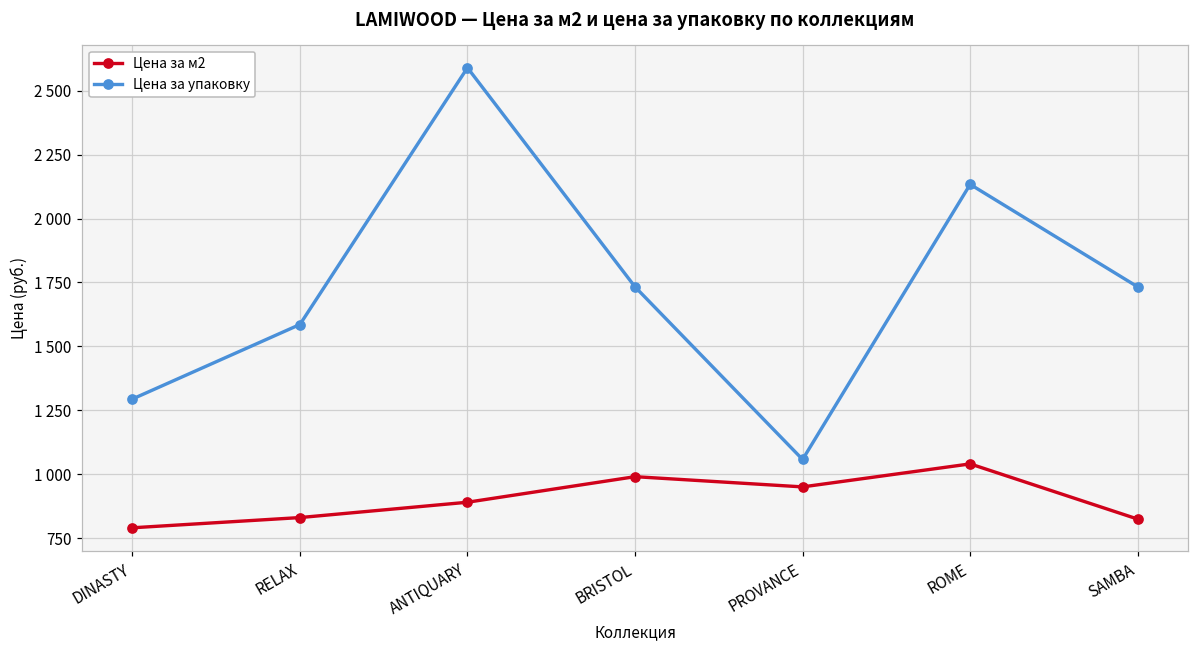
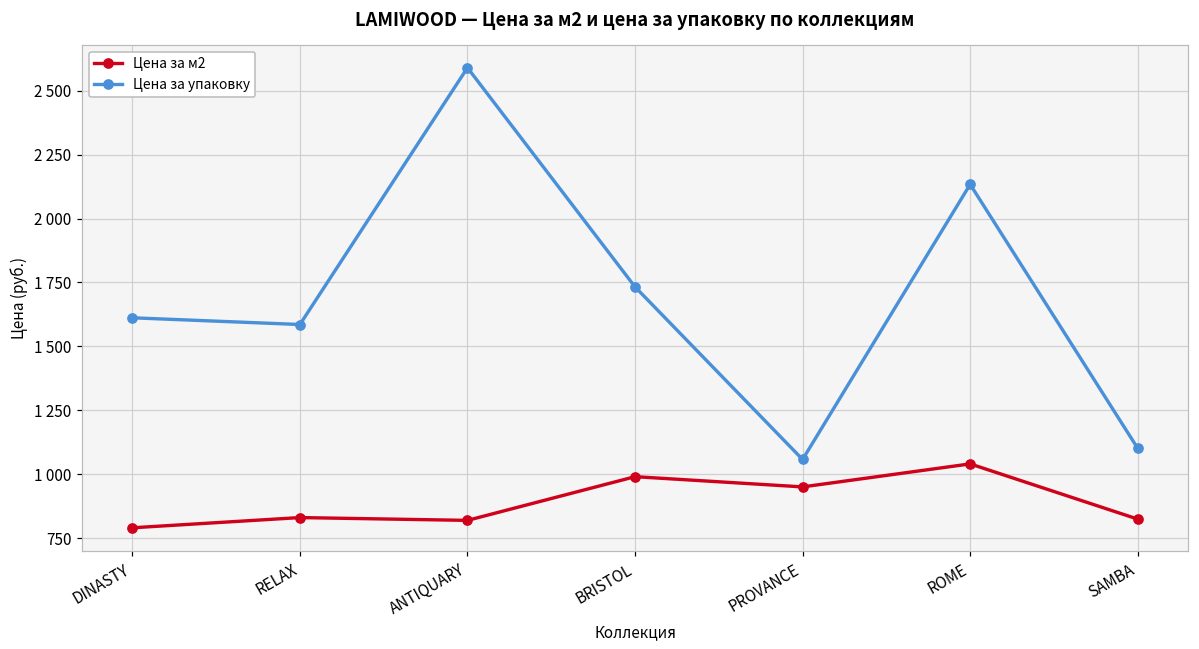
  {
    "Цена за м2": {
      "DINASTY": 790,
      "RELAX": 830,
-     "ANTIQUARY": 890,
+     "ANTIQUARY": 820,
      "BRISTOL": 990,
      "PROVANCE": 950,
      "ROME": 1040,
      "SAMBA": 820
    },
    "Цена за упаковку": {
-     "DINASTY": 1290,
+     "DINASTY": 1610,
      "RELAX": 1590,
      "ANTIQUARY": 2590,
      "BRISTOL": 1730,
      "PROVANCE": 1060,
      "ROME": 2130,
-     "SAMBA": 1730
+     "SAMBA": 1100
    }
  }
